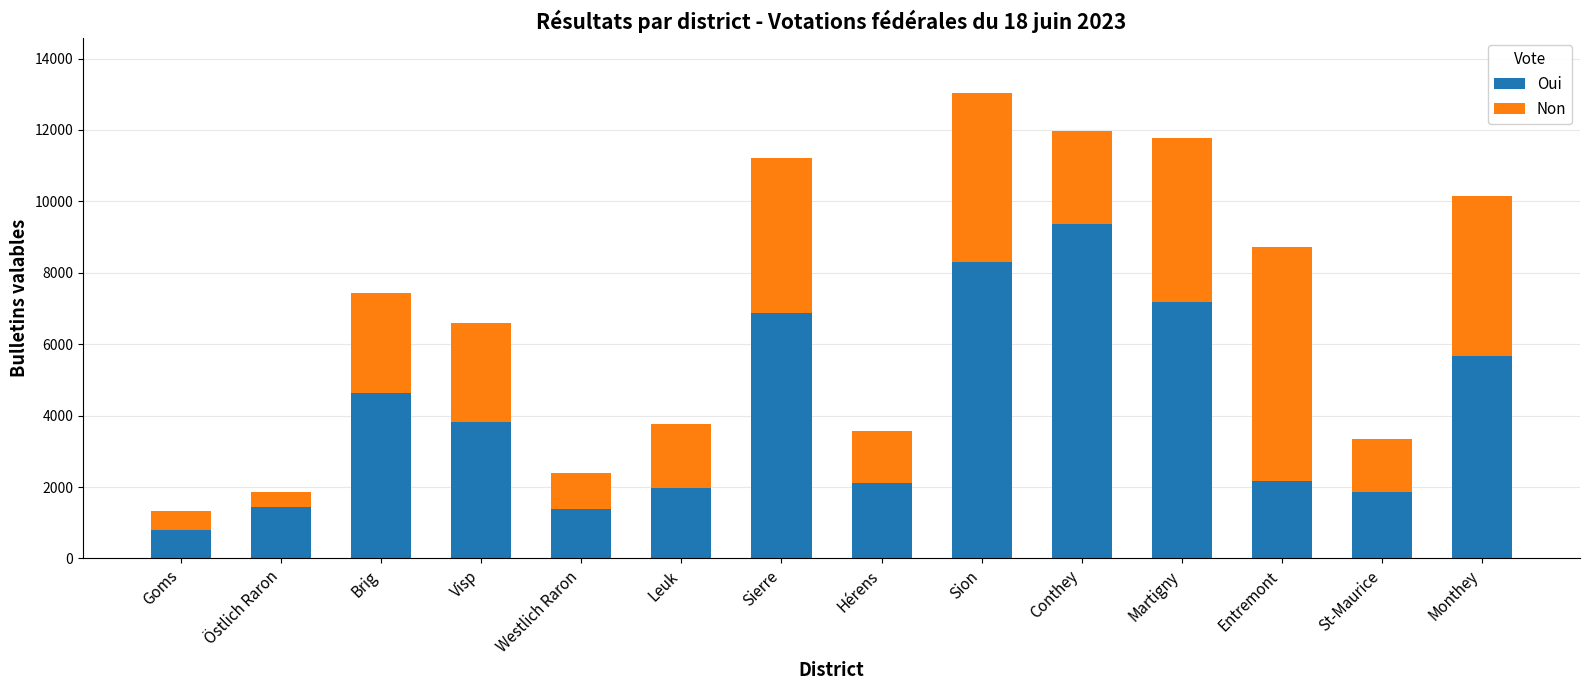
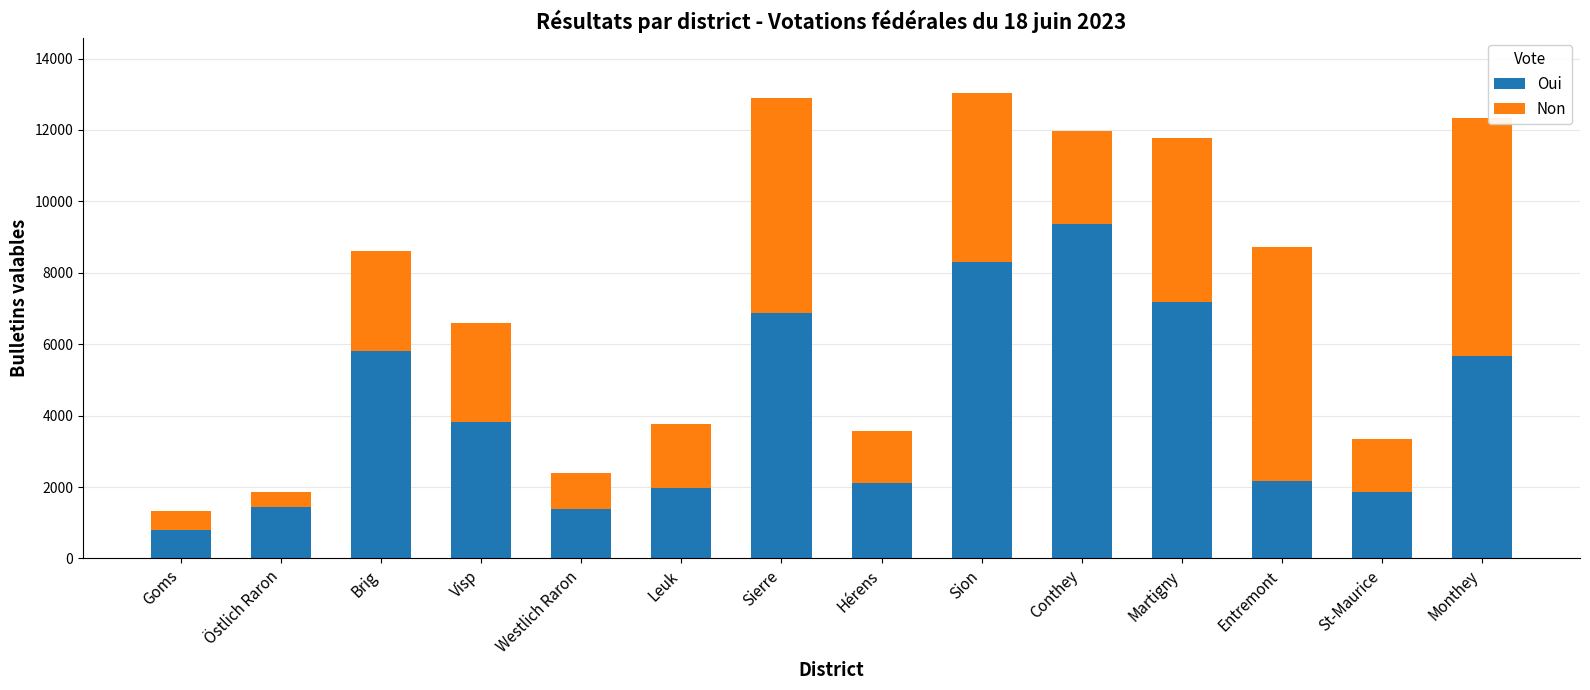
  {
    "Oui": {
      "Goms": 800,
      "Östlich Raron": 1400,
-     "Brig": 4600,
+     "Brig": 5800,
      "Visp": 3800,
      "Westlich Raron": 1400,
      "Leuk": 2000,
      "Sierre": 6900,
      "Hérens": 2100,
      "Sion": 8300,
      "Conthey": 9400,
      "Martigny": 7200,
      "Entremont": 2200,
      "St-Maurice": 1900,
      "Monthey": 5700
    },
    "Non": {
      "Goms": 500,
      "Östlich Raron": 400,
      "Brig": 2800,
      "Visp": 2800,
      "Westlich Raron": 1000,
      "Leuk": 1800,
-     "Sierre": 4300,
+     "Sierre": 6000,
      "Hérens": 1400,
      "Sion": 4700,
      "Conthey": 2600,
      "Martigny": 4600,
      "Entremont": 6500,
      "St-Maurice": 1500,
-     "Monthey": 4500
+     "Monthey": 6700
    }
  }
